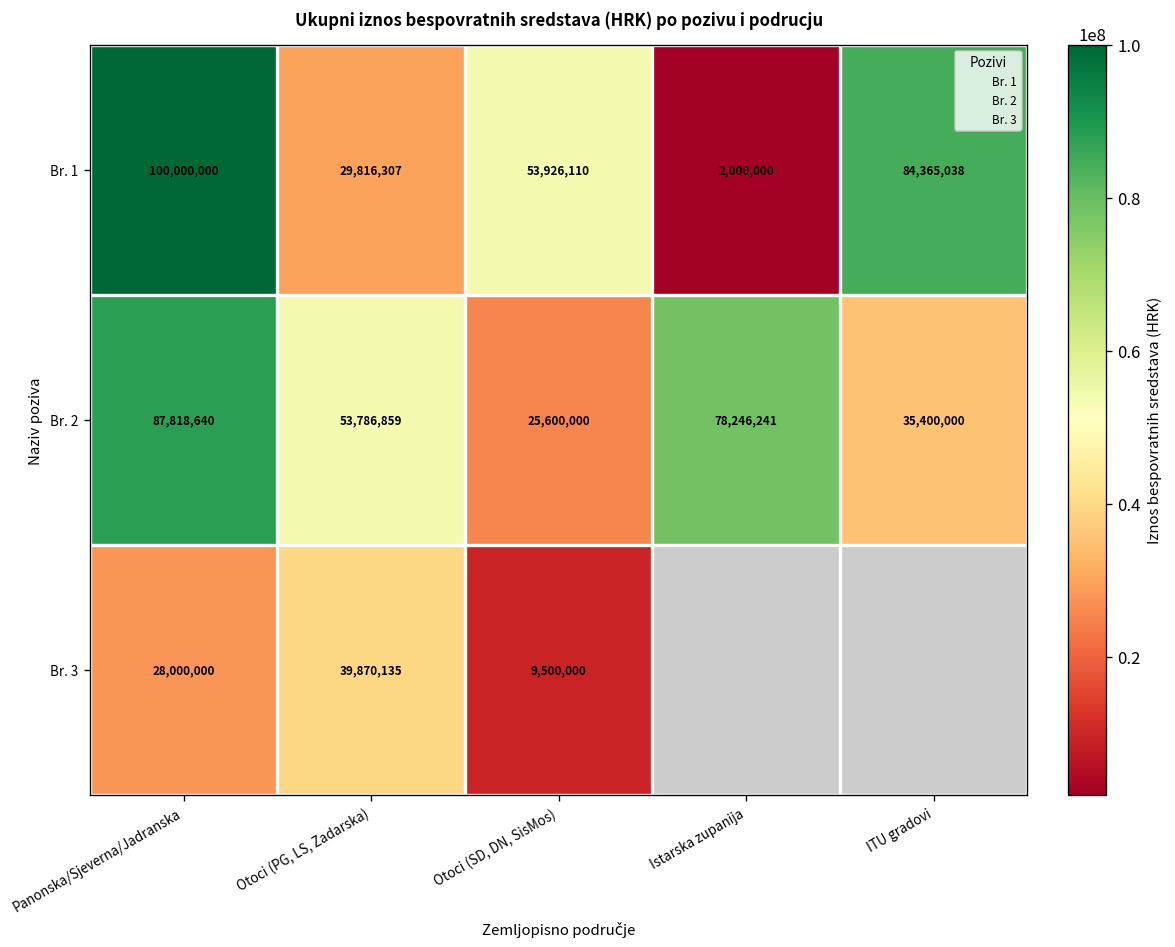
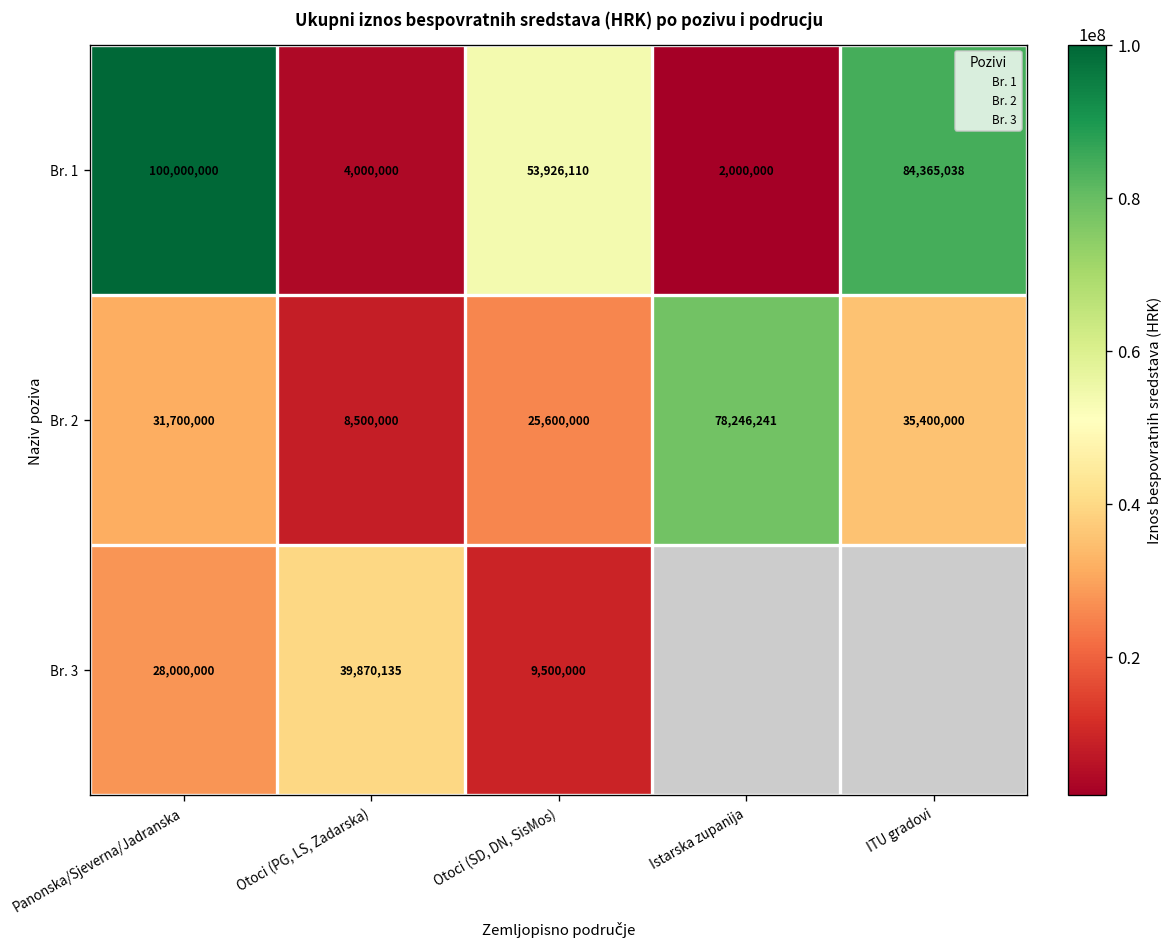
  {
    "Br. 1": {
      "Panonska/Sjeverna/Jadranska": "100,000,000",
-     "Otoci (PG, LS, Zadarska)": "29,816,307",
+     "Otoci (PG, LS, Zadarska)": "4,000,000",
      "Otoci (SD, DN, SisMos)": "53,926,110",
      "Istarska zupanija": "2,000,000",
      "ITU gradovi": "84,365,038"
    },
    "Br. 2": {
-     "Panonska/Sjeverna/Jadranska": "87,818,640",
-     "Otoci (PG, LS, Zadarska)": "53,786,859",
+     "Panonska/Sjeverna/Jadranska": "31,700,000",
+     "Otoci (PG, LS, Zadarska)": "8,500,000",
      "Otoci (SD, DN, SisMos)": "25,600,000",
      "Istarska zupanija": "78,246,241",
      "ITU gradovi": "35,400,000"
    },
    "Br. 3": {
      "Panonska/Sjeverna/Jadranska": "28,000,000",
      "Otoci (PG, LS, Zadarska)": "39,870,135",
      "Otoci (SD, DN, SisMos)": "9,500,000"
    }
  }
